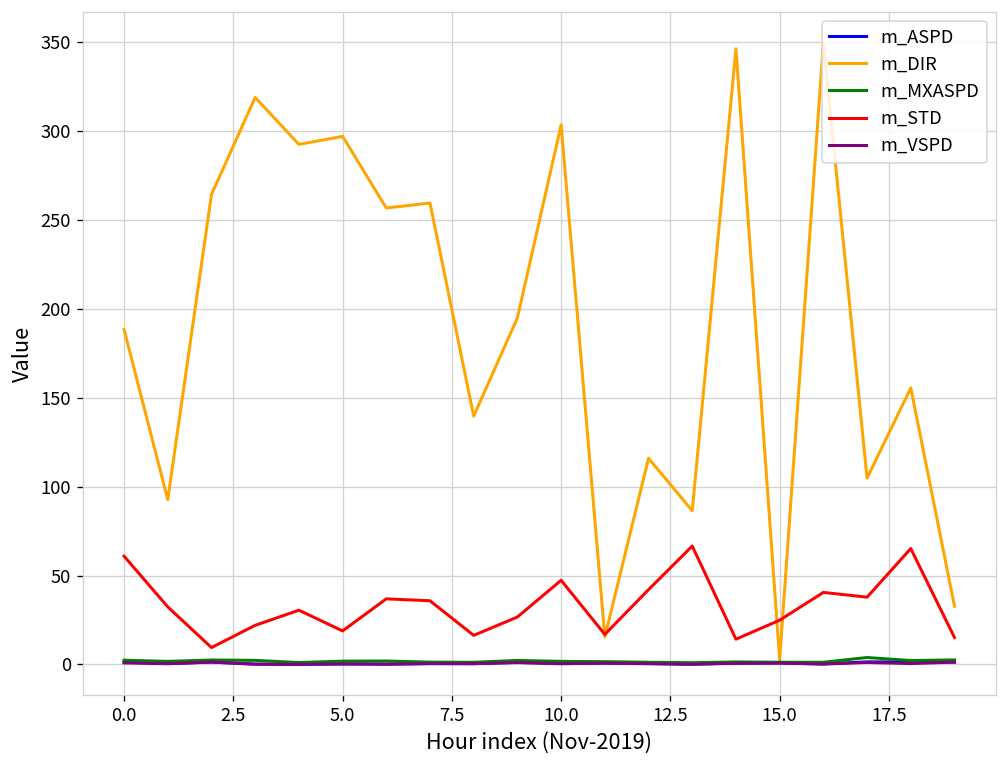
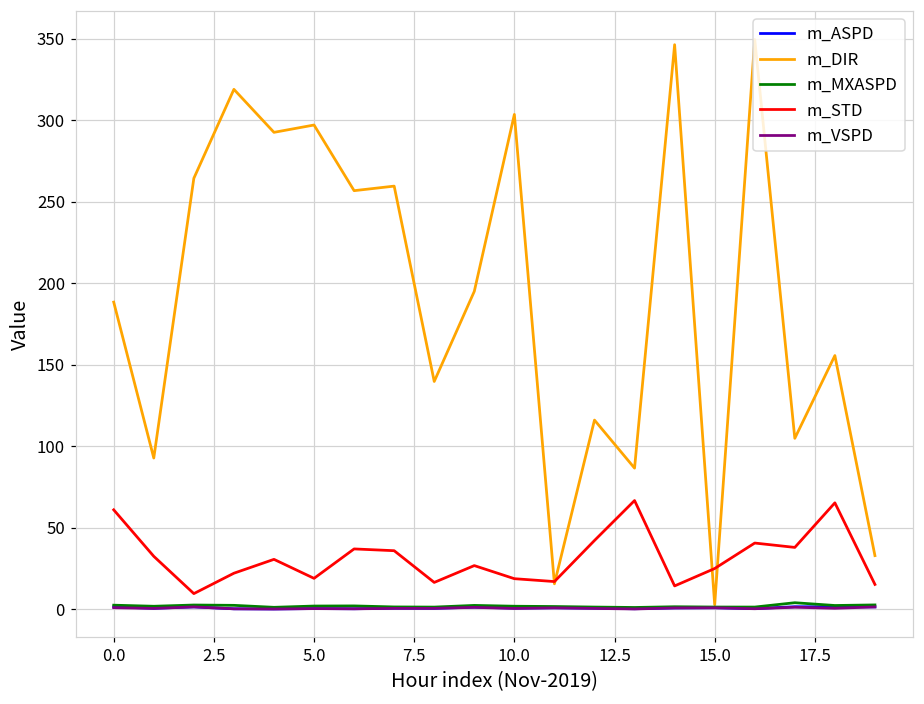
  {
    "m_DIR": {
      "0.0": 188,
      "5.0": 297,
      "10.0": 304
    },
    "m_STD": {
      "0.0": 61,
      "5.0": 19,
-     "10.0": 47,
+     "10.0": 19,
      "15.0": 25
    }
  }
